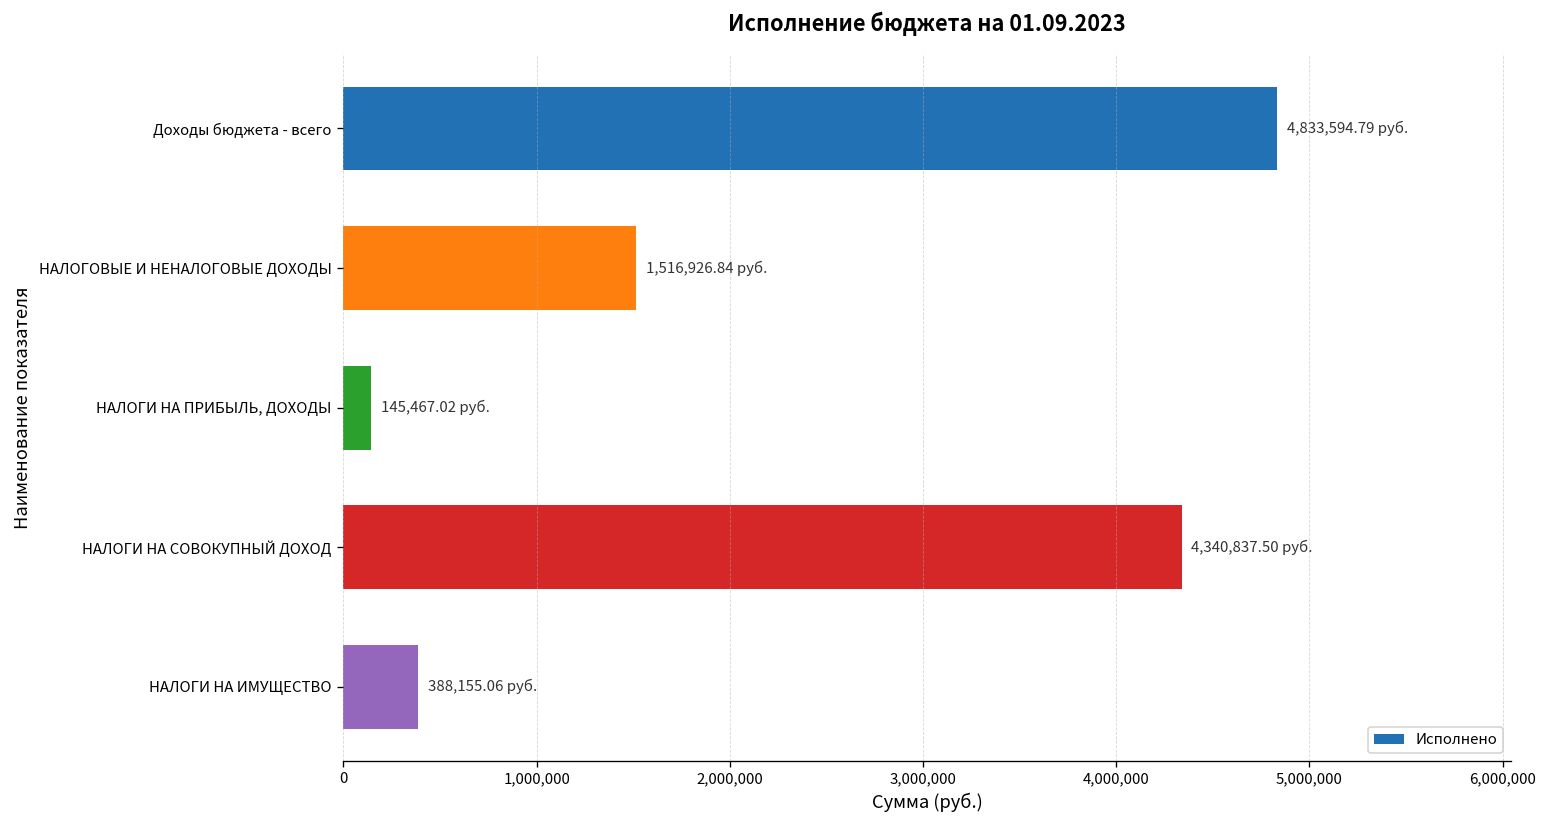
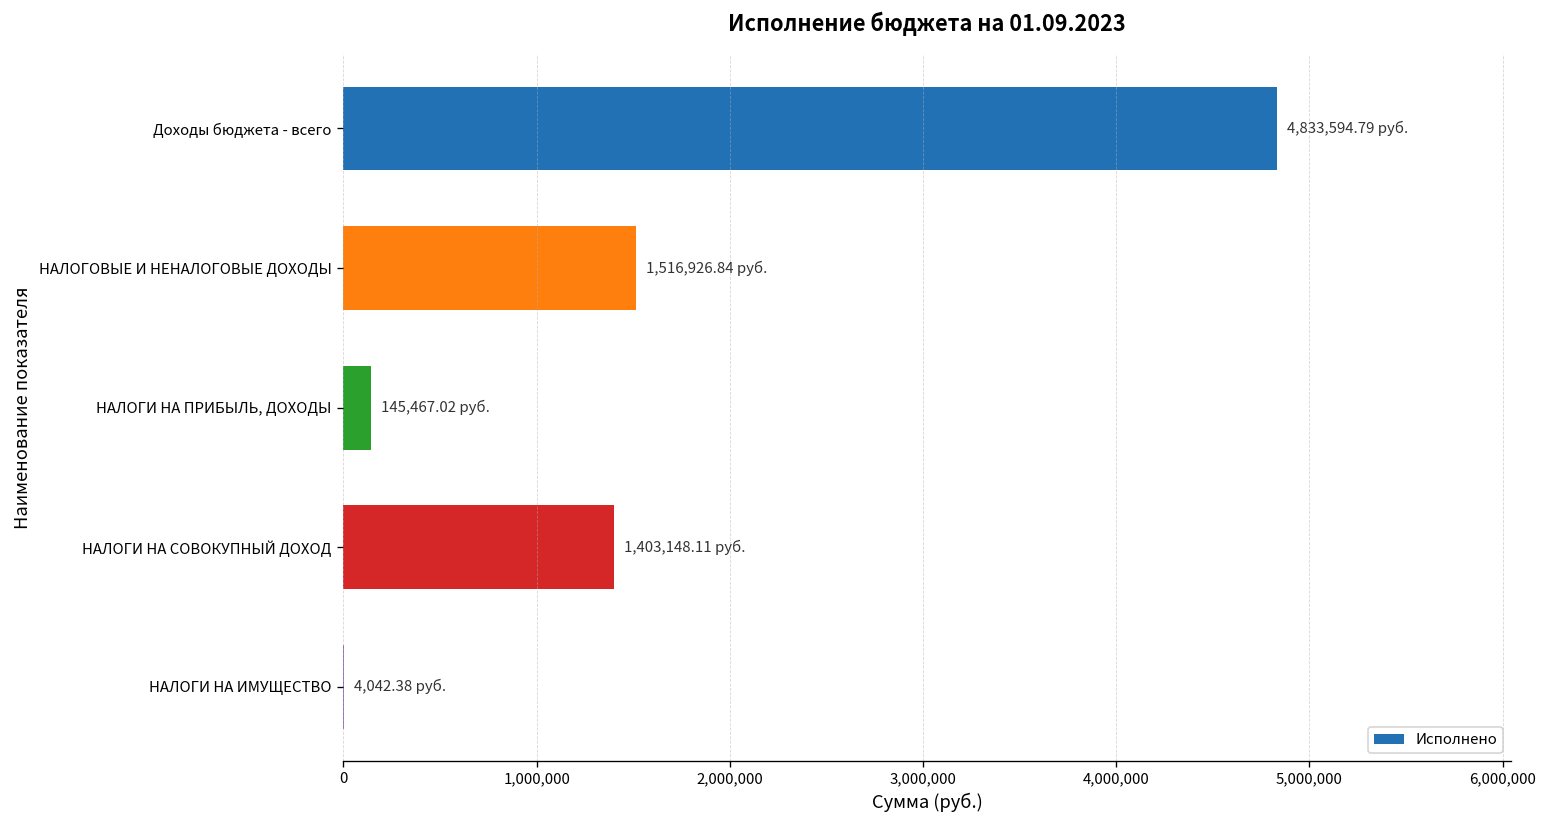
  {
    "Доходы бюджета - всего": "4,833,594.79",
    "НАЛОГОВЫЕ И НЕНАЛОГОВЫЕ ДОХОДЫ": "1,516,926.84",
    "НАЛОГИ НА ПРИБЫЛЬ, ДОХОДЫ": "145,467.02",
-   "НАЛОГИ НА СОВОКУПНЫЙ ДОХОД": "4,340,837.50",
-   "НАЛОГИ НА ИМУЩЕСТВО": "388,155.06"
+   "НАЛОГИ НА СОВОКУПНЫЙ ДОХОД": "1,403,148.11",
+   "НАЛОГИ НА ИМУЩЕСТВО": "4,042.38"
  }
